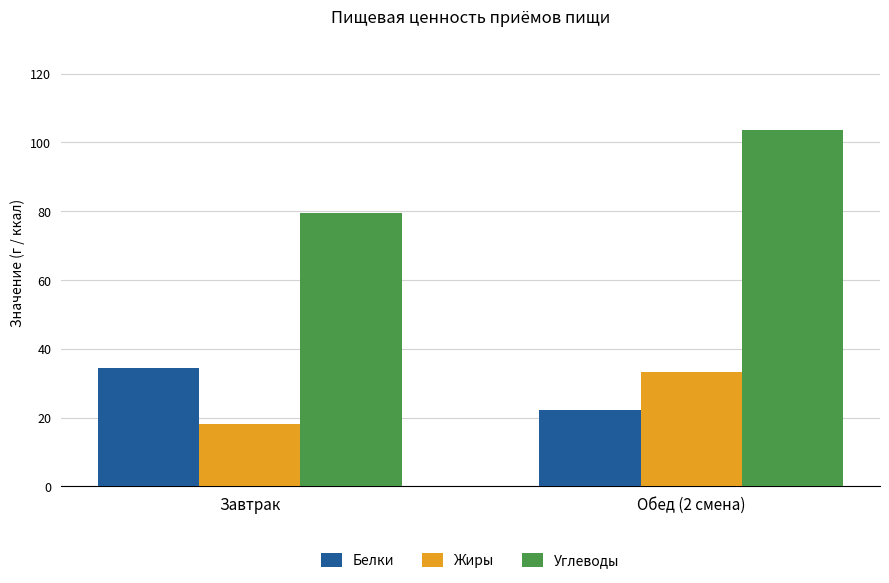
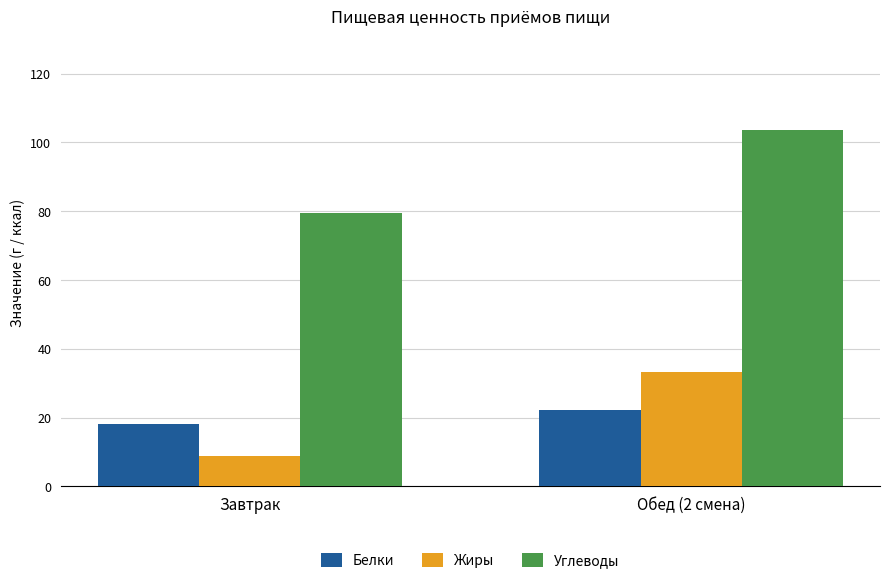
  {
    "Белки": {
-     "Завтрак": 34,
+     "Завтрак": 18,
      "Обед (2 смена)": 22
    },
    "Жиры": {
-     "Завтрак": 18,
+     "Завтрак": 9,
      "Обед (2 смена)": 33
    },
    "Углеводы": {
      "Завтрак": 79,
      "Обед (2 смена)": 104
    }
  }
